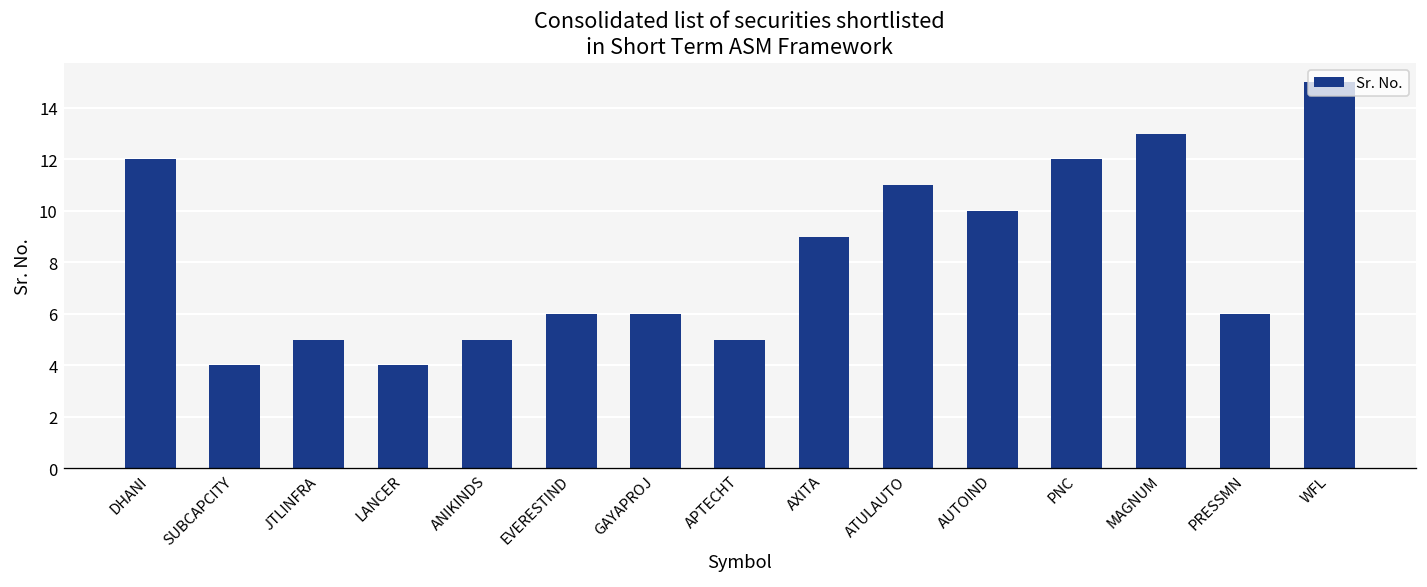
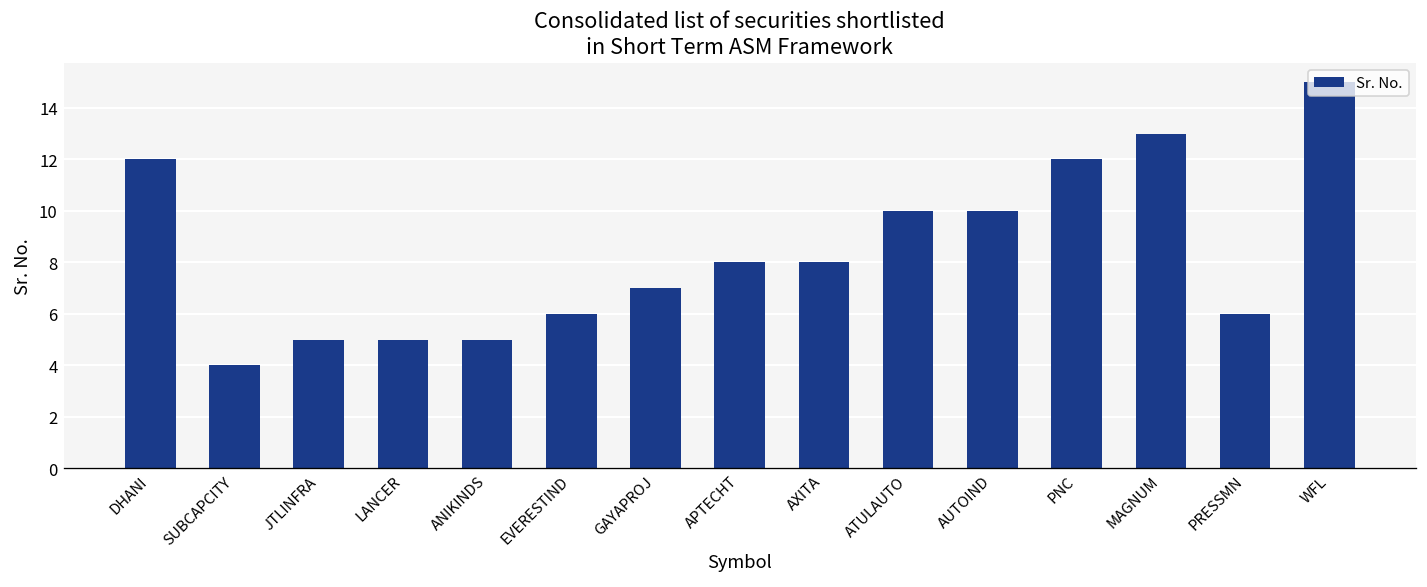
  {
    "DHANI": 12,
    "SUBCAPCITY": 4,
    "JTLINFRA": 5,
-   "LANCER": 4,
+   "LANCER": 5,
    "ANIKINDS": 5,
    "EVERESTIND": 6,
-   "GAYAPROJ": 6,
-   "APTECHT": 5,
-   "AXITA": 9,
-   "ATULAUTO": 11,
+   "GAYAPROJ": 7,
+   "APTECHT": 8,
+   "AXITA": 8,
+   "ATULAUTO": 10,
    "AUTOIND": 10,
    "PNC": 12,
    "MAGNUM": 13,
    "PRESSMN": 6
  }
